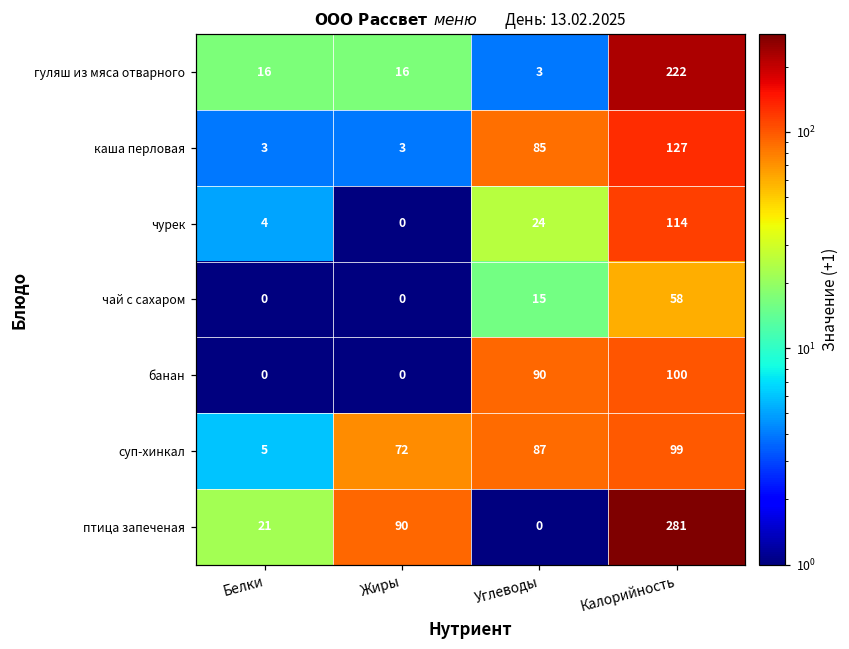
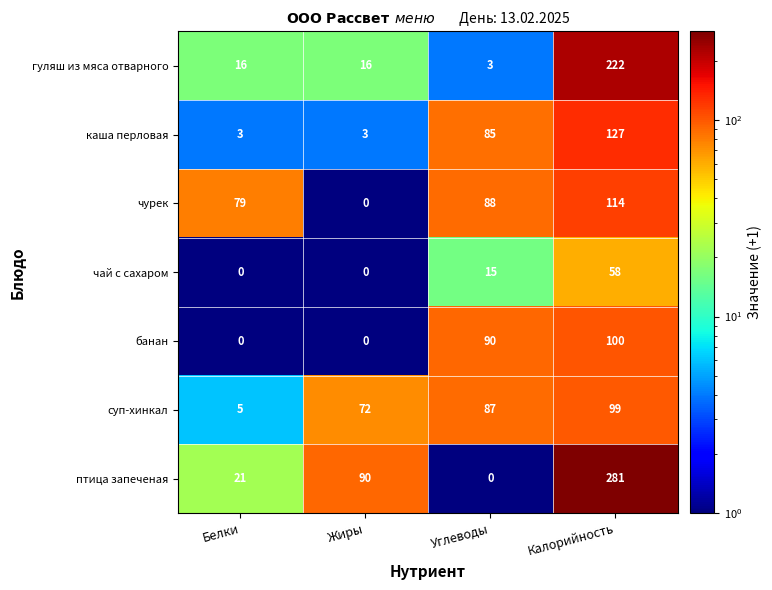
  {
    "гуляш из мяса отварного": {
      "Белки": 16,
      "Жиры": 16,
      "Углеводы": 3,
      "Калорийность": 222
    },
    "каша перловая": {
      "Белки": 3,
      "Жиры": 3,
      "Углеводы": 85,
      "Калорийность": 127
    },
    "чурек": {
-     "Белки": 4,
+     "Белки": 79,
      "Жиры": 0,
-     "Углеводы": 24,
+     "Углеводы": 88,
      "Калорийность": 114
    },
    "чай с сахаром": {
      "Белки": 0,
      "Жиры": 0,
      "Углеводы": 15,
      "Калорийность": 58
    },
    "банан": {
      "Белки": 0,
      "Жиры": 0,
      "Углеводы": 90,
      "Калорийность": 100
    },
    "суп-хинкал": {
      "Белки": 5,
      "Жиры": 72,
      "Углеводы": 87,
      "Калорийность": 99
    },
    "птица запеченая": {
      "Белки": 21,
      "Жиры": 90,
      "Углеводы": 0,
      "Калорийность": 281
    }
  }
